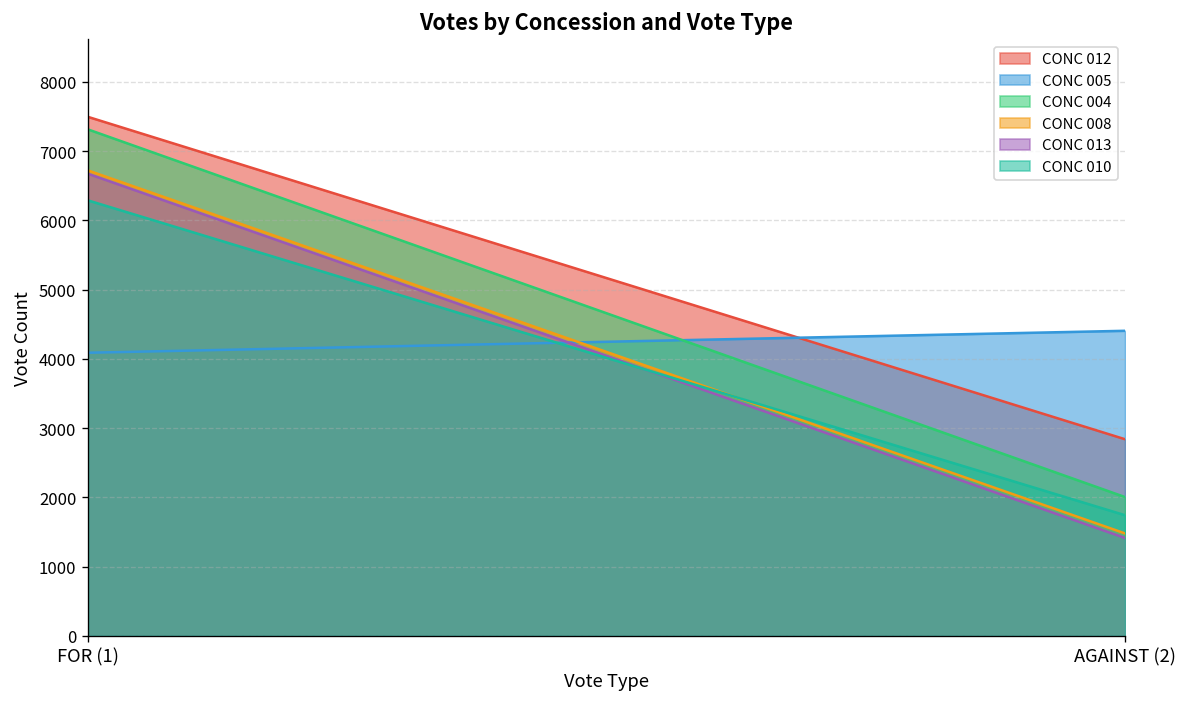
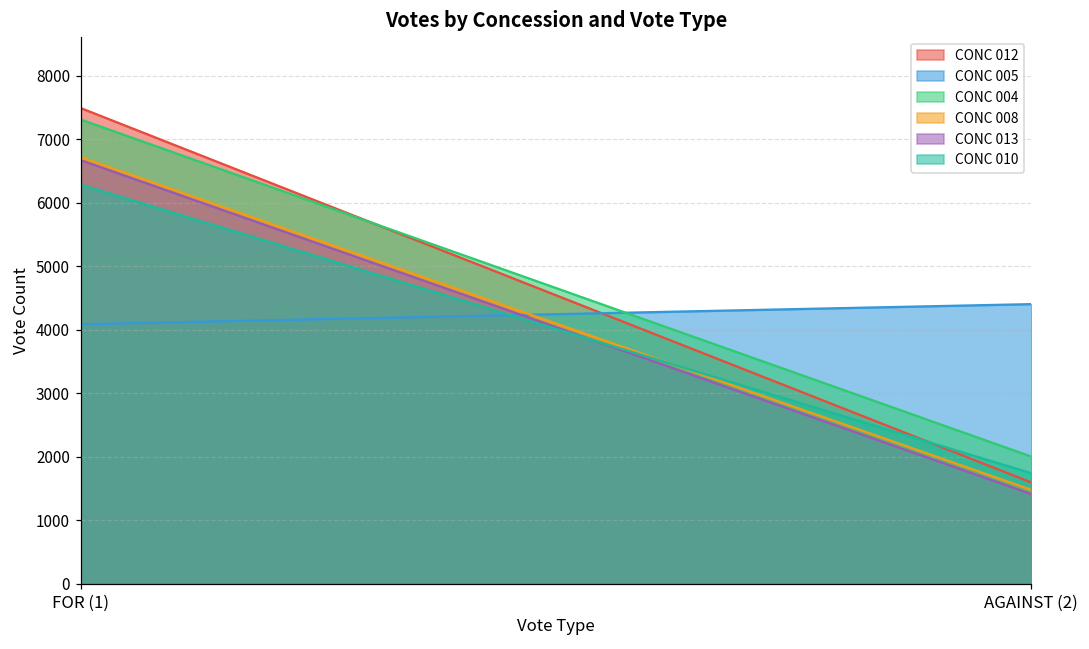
  {
    "CONC 012": {
      "FOR (1)": 7500,
-     "AGAINST (2)": 2800
+     "AGAINST (2)": 1600
    },
    "CONC 005": {
      "FOR (1)": 4100,
      "AGAINST (2)": 4400
    },
    "CONC 008": {
      "FOR (1)": 6700,
      "AGAINST (2)": 1500
    },
    "CONC 013": {
      "FOR (1)": 6700,
      "AGAINST (2)": 1400
    }
  }
